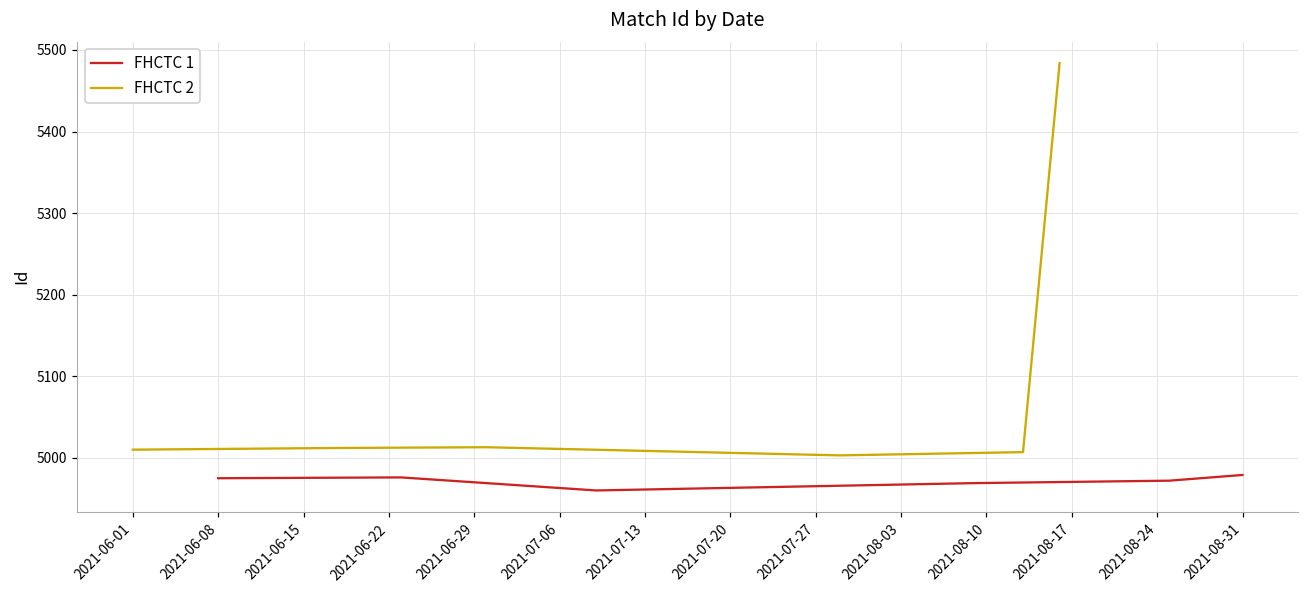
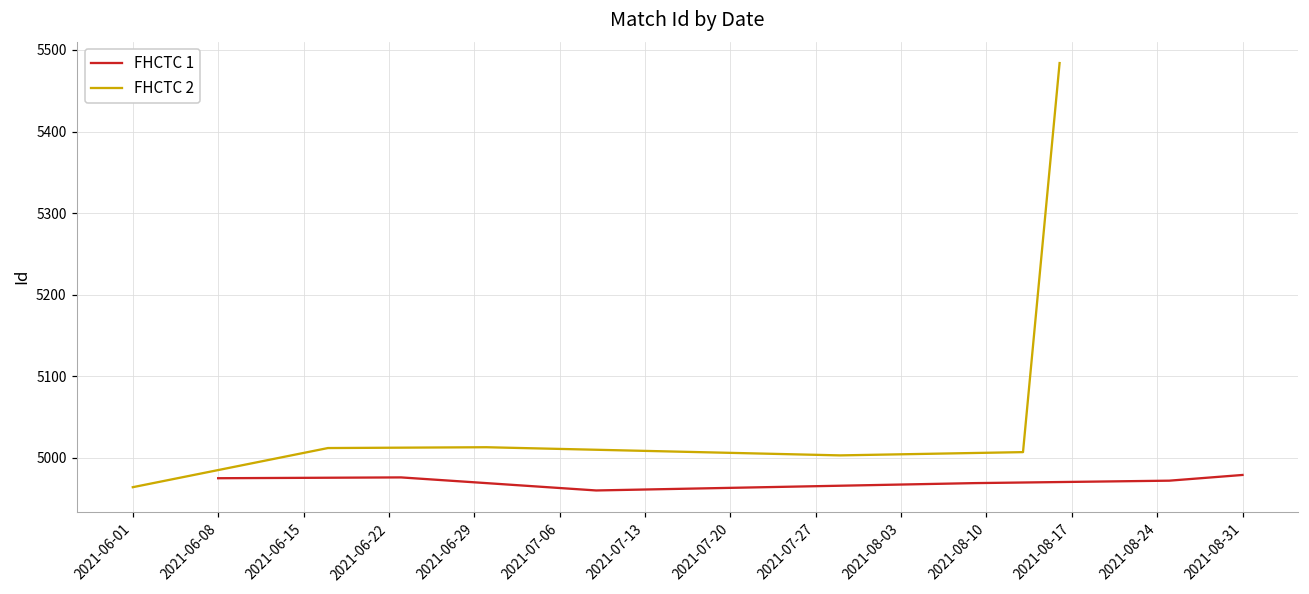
  {
    "FHCTC 1": {
      "2021-06-08": 4980,
      "2021-08-31": 4980
    },
    "FHCTC 2": {
-     "2021-06-01": 5010
+     "2021-06-01": 4960
    }
  }
